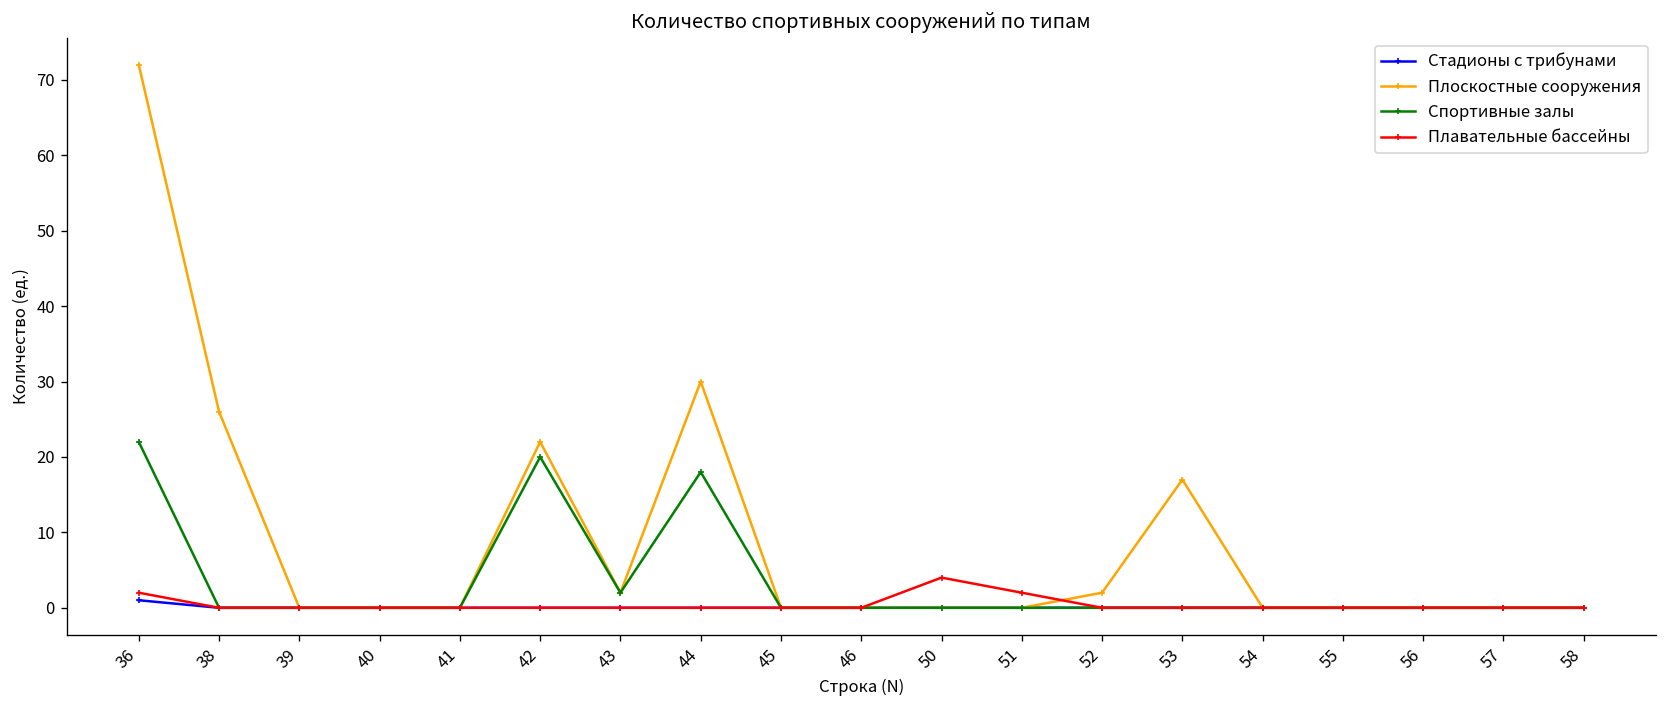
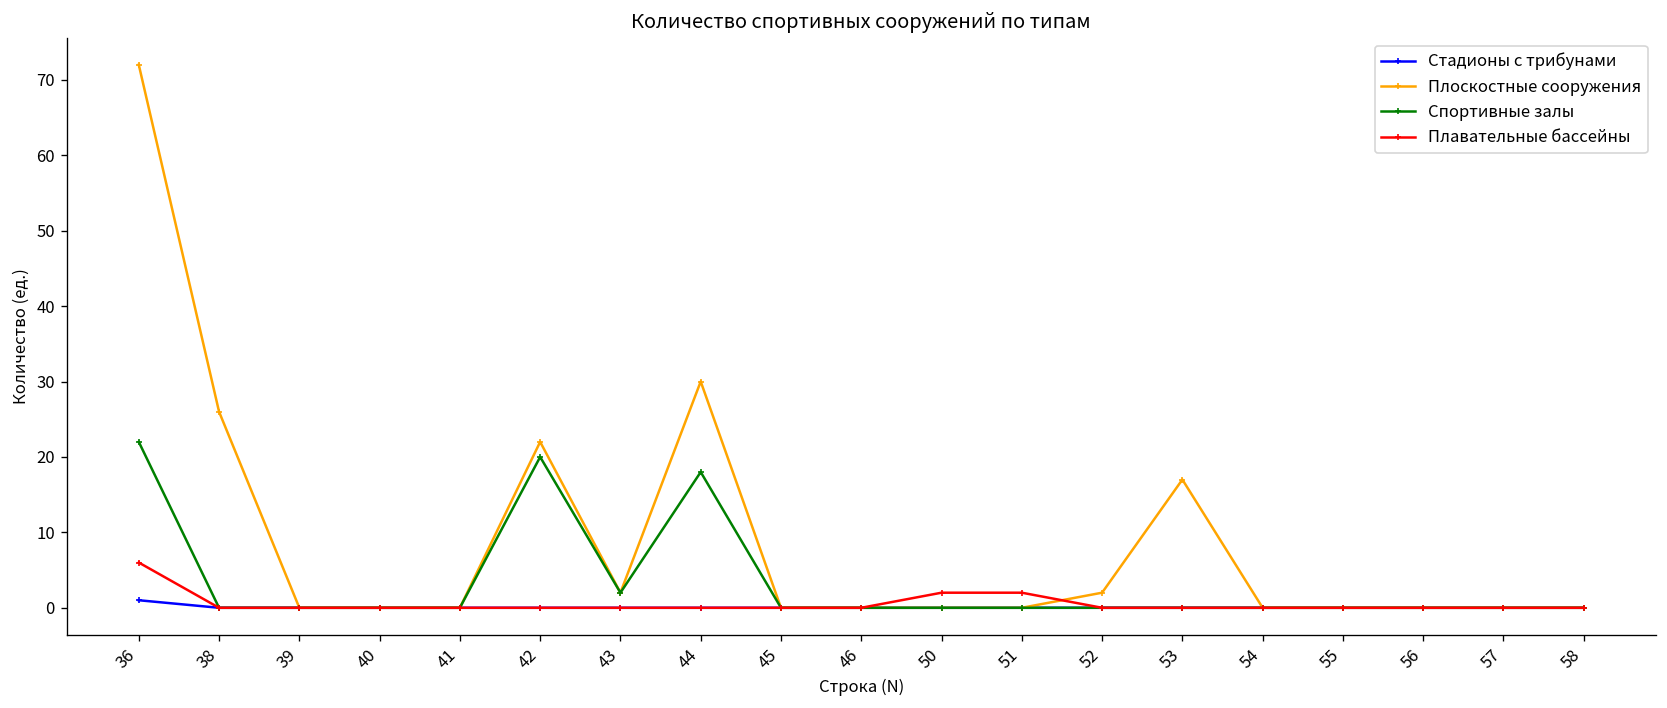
  {
    "Стадионы с трибунами": {
      "36": 1
    },
    "Плоскостные сооружения": {
      "36": 72,
      "38": 26,
      "42": 22,
      "44": 30,
      "52": 2,
      "53": 17
    },
    "Спортивные залы": {
      "36": 22,
      "42": 20,
      "44": 18
    },
    "Плавательные бассейны": {
-     "36": 2,
-     "50": 4,
+     "36": 6,
+     "50": 2,
      "51": 2
    }
  }
